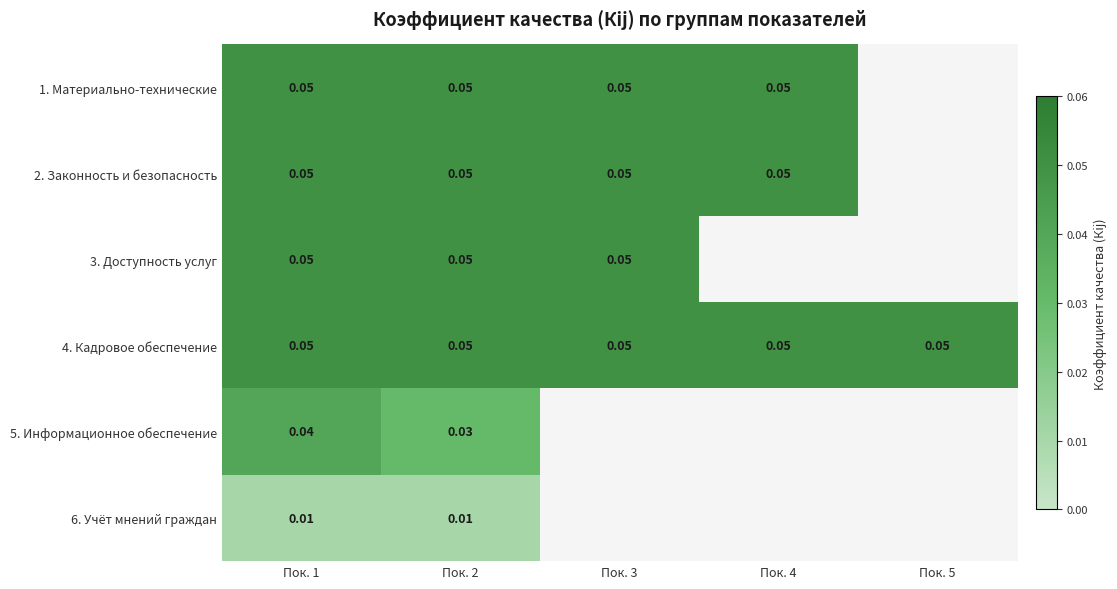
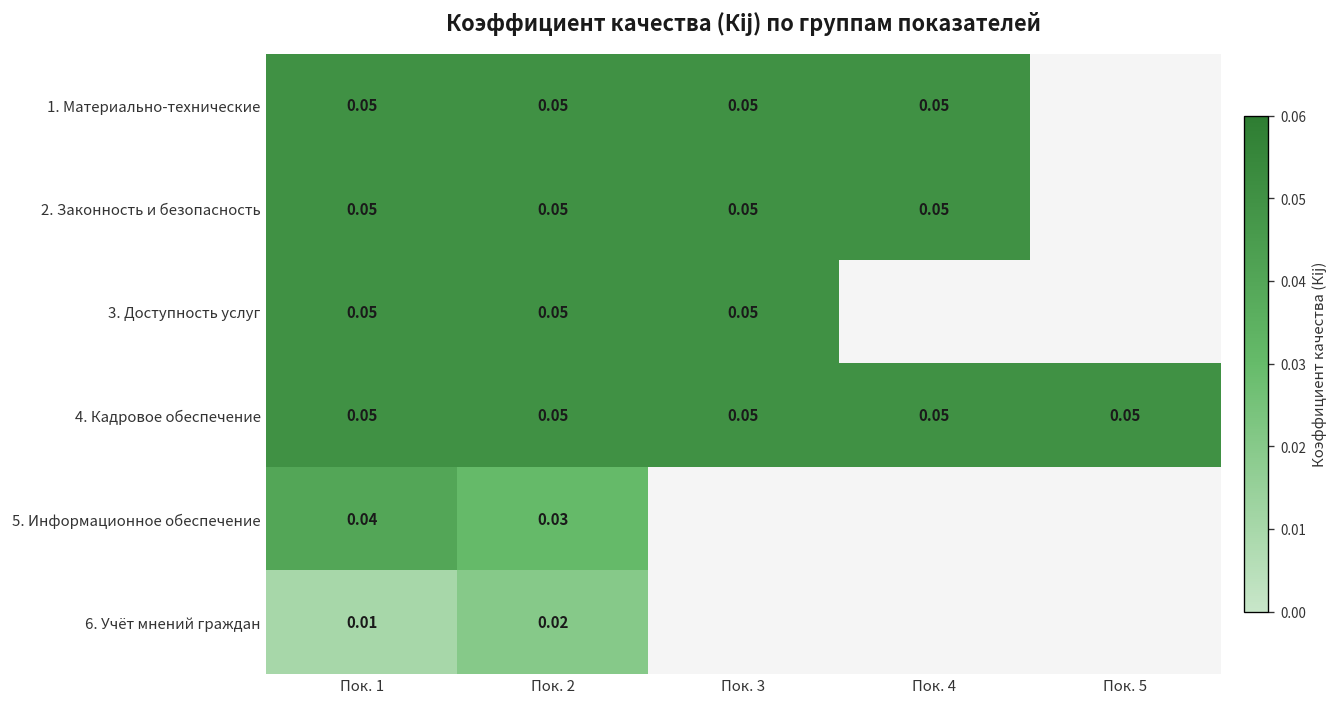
  {
    "1. Материально-технические": {
      "Пок. 1": 0.05,
      "Пок. 2": 0.05,
      "Пок. 3": 0.05,
      "Пок. 4": 0.05
    },
    "2. Законность и безопасность": {
      "Пок. 1": 0.05,
      "Пок. 2": 0.05,
      "Пок. 3": 0.05,
      "Пок. 4": 0.05
    },
    "3. Доступность услуг": {
      "Пок. 1": 0.05,
      "Пок. 2": 0.05,
      "Пок. 3": 0.05
    },
    "4. Кадровое обеспечение": {
      "Пок. 1": 0.05,
      "Пок. 2": 0.05,
      "Пок. 3": 0.05,
      "Пок. 4": 0.05,
      "Пок. 5": 0.05
    },
    "5. Информационное обеспечение": {
      "Пок. 1": 0.04,
      "Пок. 2": 0.03
    },
    "6. Учёт мнений граждан": {
      "Пок. 1": 0.01,
-     "Пок. 2": 0.01
+     "Пок. 2": 0.02
    }
  }
